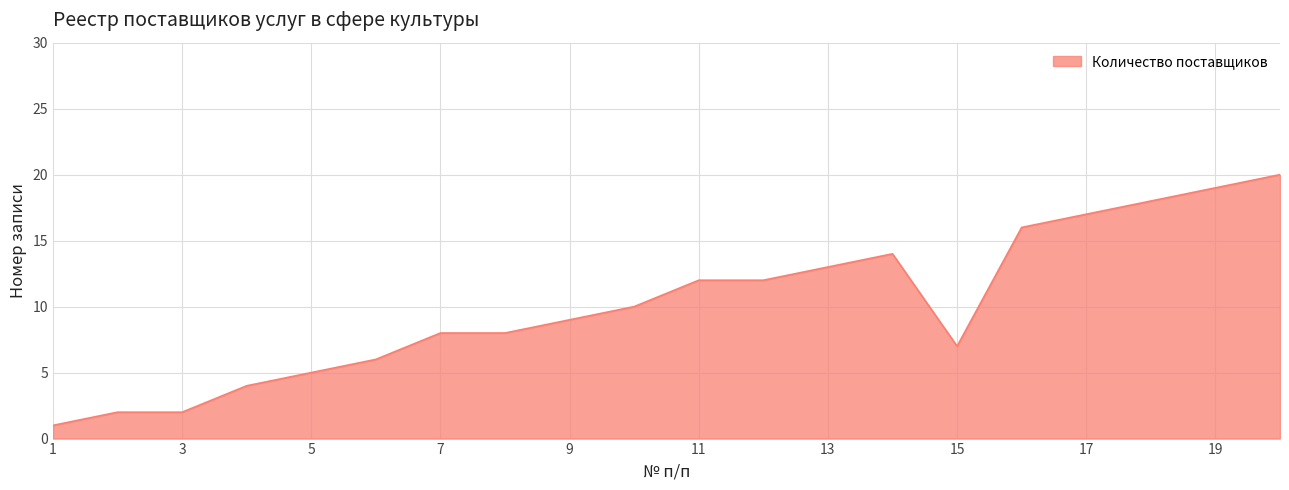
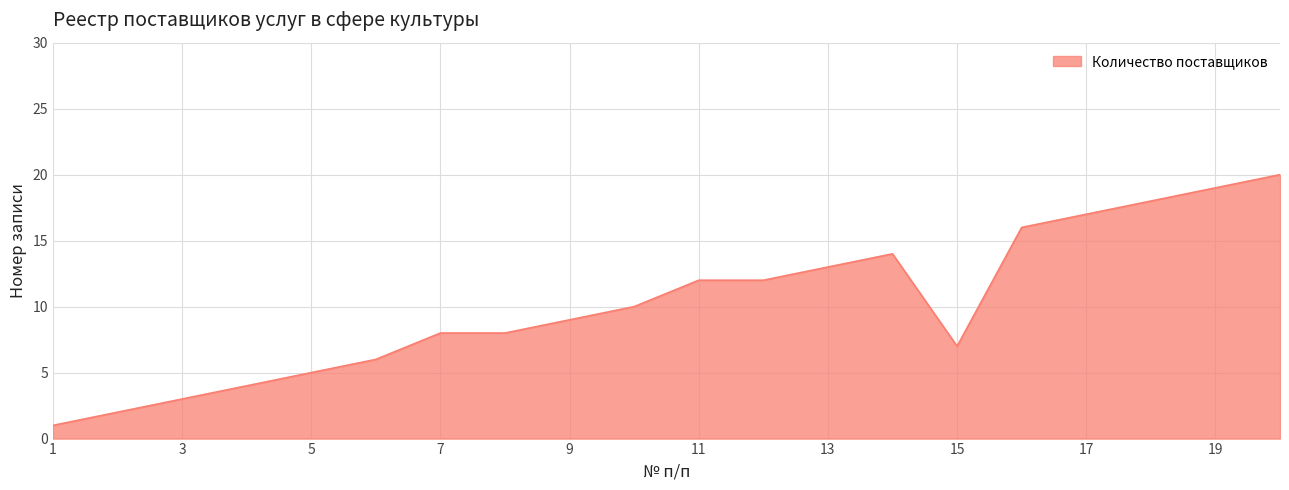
  {
    "1": 1,
-   "3": 2,
+   "3": 3,
    "5": 5,
    "7": 8,
    "9": 9,
    "11": 12,
    "13": 13,
    "15": 7,
    "17": 17,
    "19": 19
  }
